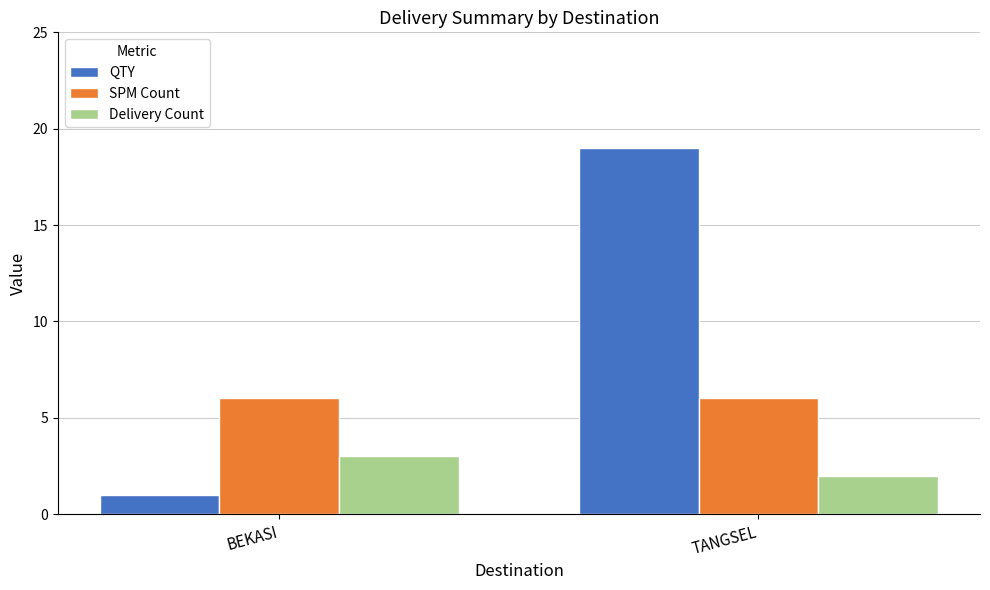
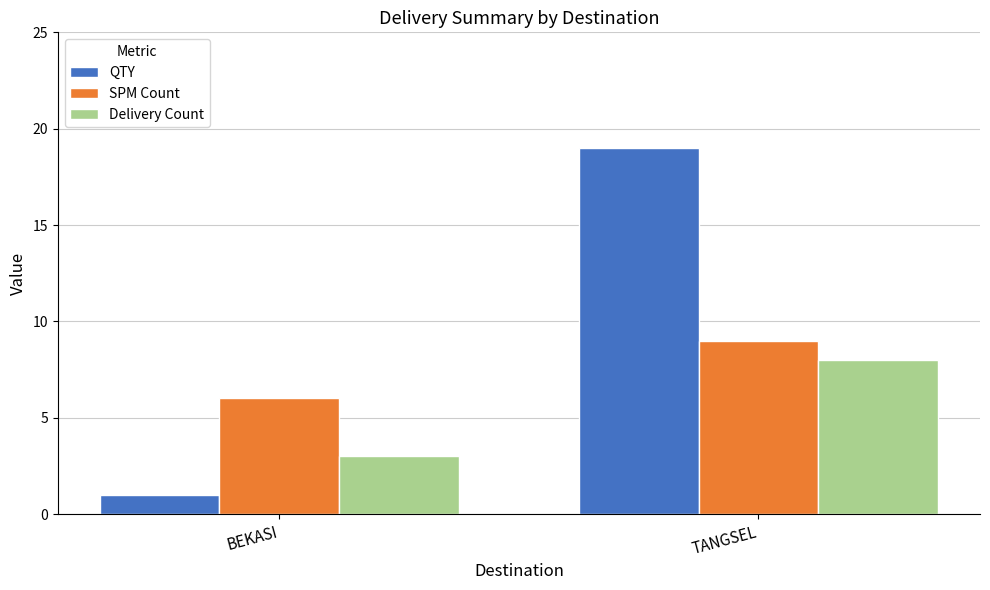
  {
    "QTY": {
      "BEKASI": 1,
      "TANGSEL": 19
    },
    "SPM Count": {
      "BEKASI": 6,
-     "TANGSEL": 6
+     "TANGSEL": 9
    },
    "Delivery Count": {
      "BEKASI": 3,
-     "TANGSEL": 2
+     "TANGSEL": 8
    }
  }
